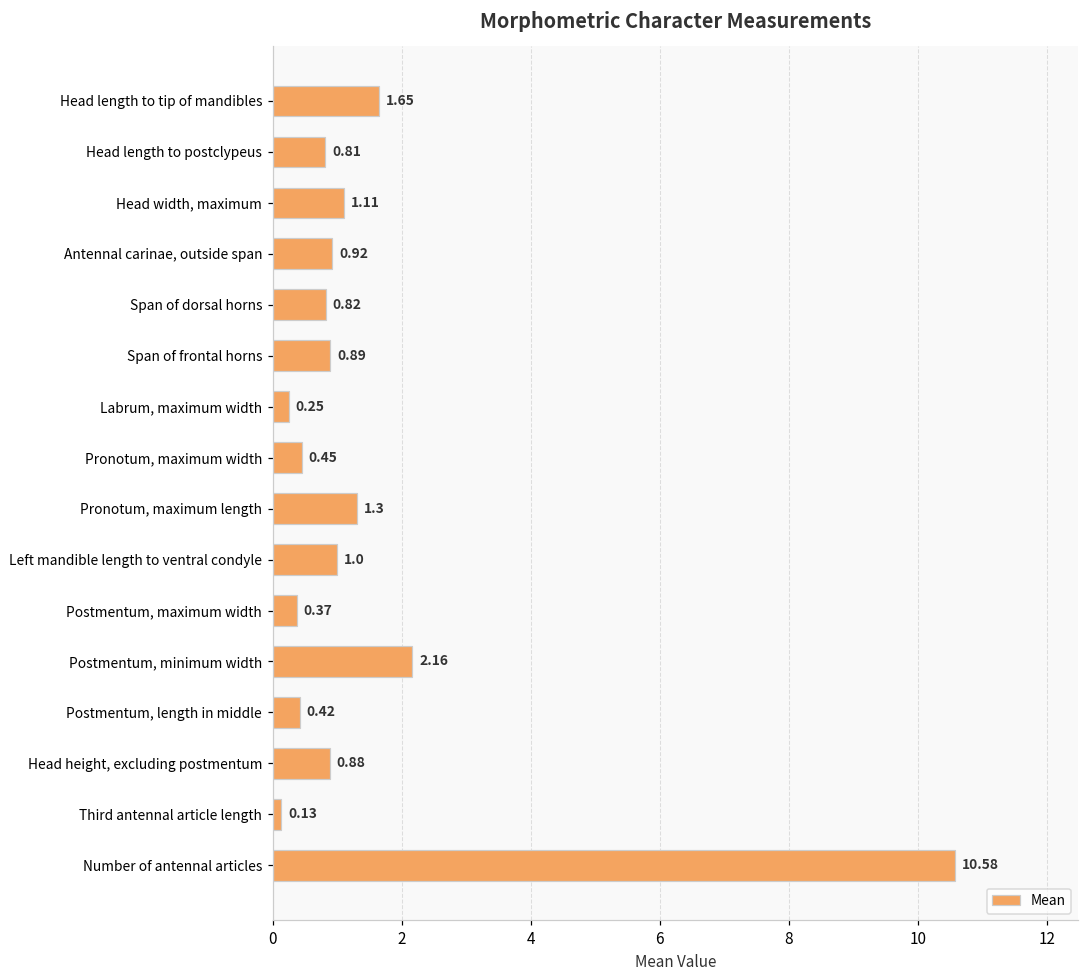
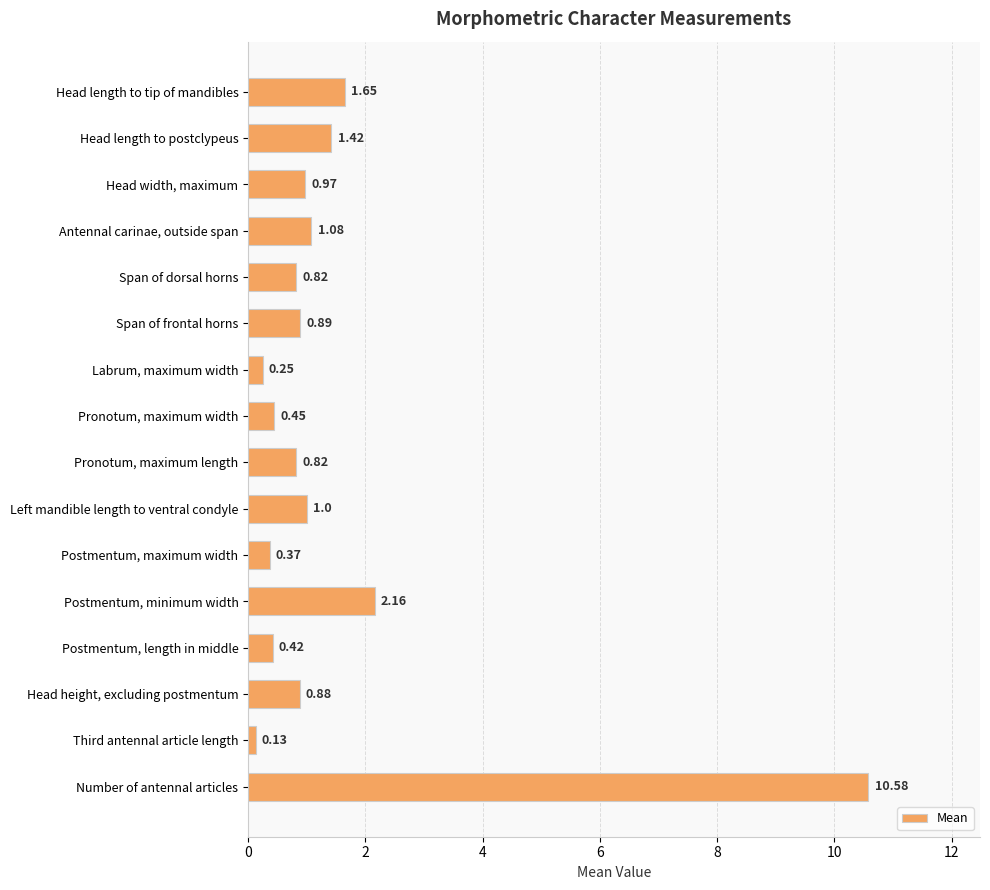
  {
    "Head length to tip of mandibles": 1.65,
-   "Head length to postclypeus": 0.81,
-   "Head width, maximum": 1.11,
-   "Antennal carinae, outside span": 0.92,
+   "Head length to postclypeus": 1.42,
+   "Head width, maximum": 0.97,
+   "Antennal carinae, outside span": 1.08,
    "Span of dorsal horns": 0.82,
    "Span of frontal horns": 0.89,
    "Labrum, maximum width": 0.25,
    "Pronotum, maximum width": 0.45,
-   "Pronotum, maximum length": 1.3,
+   "Pronotum, maximum length": 0.82,
    "Left mandible length to ventral condyle": 1.0,
    "Postmentum, maximum width": 0.37,
    "Postmentum, minimum width": 2.16,
    "Postmentum, length in middle": 0.42,
    "Head height, excluding postmentum": 0.88,
    "Third antennal article length": 0.13,
    "Number of antennal articles": 10.58
  }
